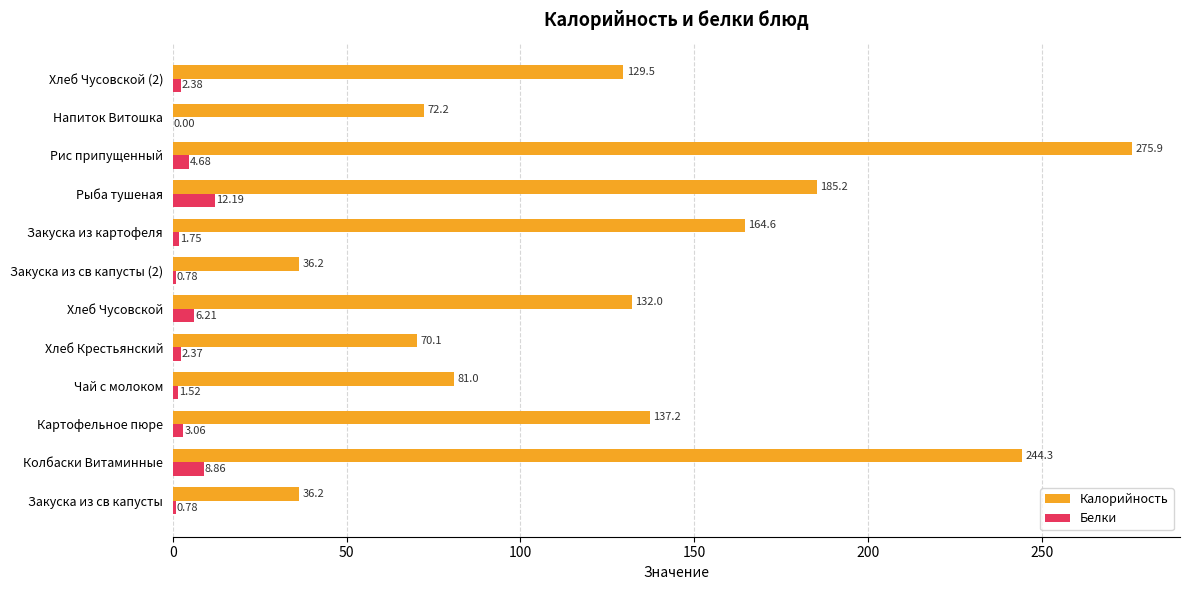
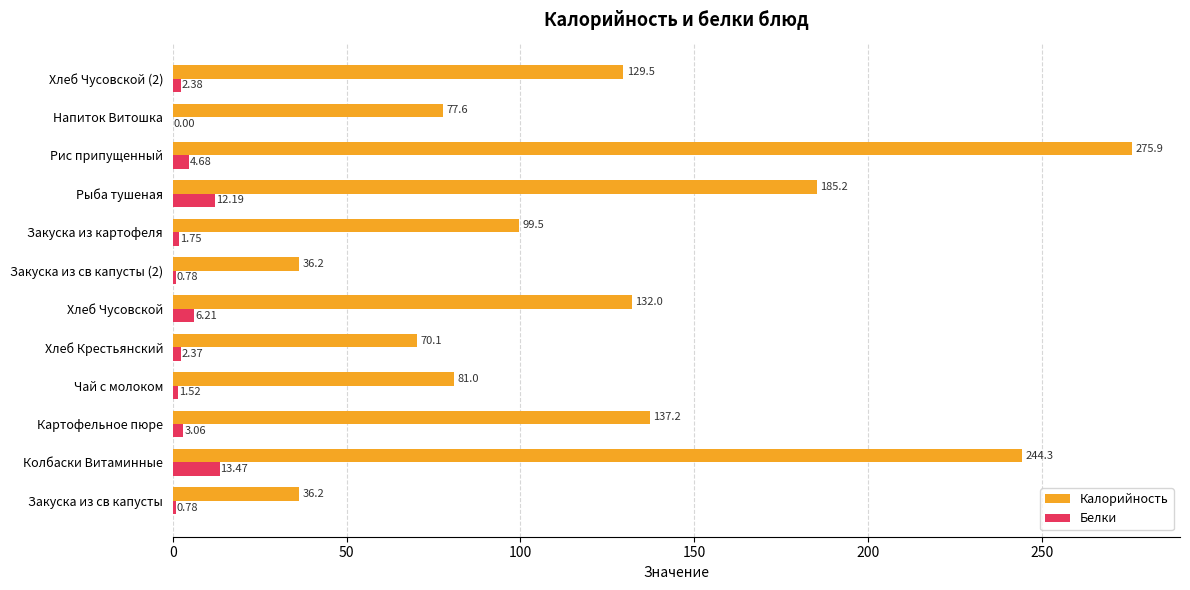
  {
    "Калорийность": {
      "Хлеб Чусовской (2)": 129.5,
-     "Напиток Витошка": 72.2,
+     "Напиток Витошка": 77.6,
      "Рис припущенный": 275.9,
      "Рыба тушеная": 185.2,
-     "Закуска из картофеля": 164.6,
+     "Закуска из картофеля": 99.5,
      "Закуска из св капусты (2)": 36.2,
      "Хлеб Чусовской": 132.0,
      "Хлеб Крестьянский": 70.1,
      "Чай с молоком": 81.0,
      "Картофельное пюре": 137.2,
      "Колбаски Витаминные": 244.3,
      "Закуска из св капусты": 36.2
    },
    "Белки": {
      "Хлеб Чусовской (2)": 2.38,
      "Напиток Витошка": 0.00,
      "Рис припущенный": 4.68,
      "Рыба тушеная": 12.19,
      "Закуска из картофеля": 1.75,
      "Закуска из св капусты (2)": 0.78,
      "Хлеб Чусовской": 6.21,
      "Хлеб Крестьянский": 2.37,
      "Чай с молоком": 1.52,
      "Картофельное пюре": 3.06,
-     "Колбаски Витаминные": 8.86,
+     "Колбаски Витаминные": 13.47,
      "Закуска из св капусты": 0.78
    }
  }
